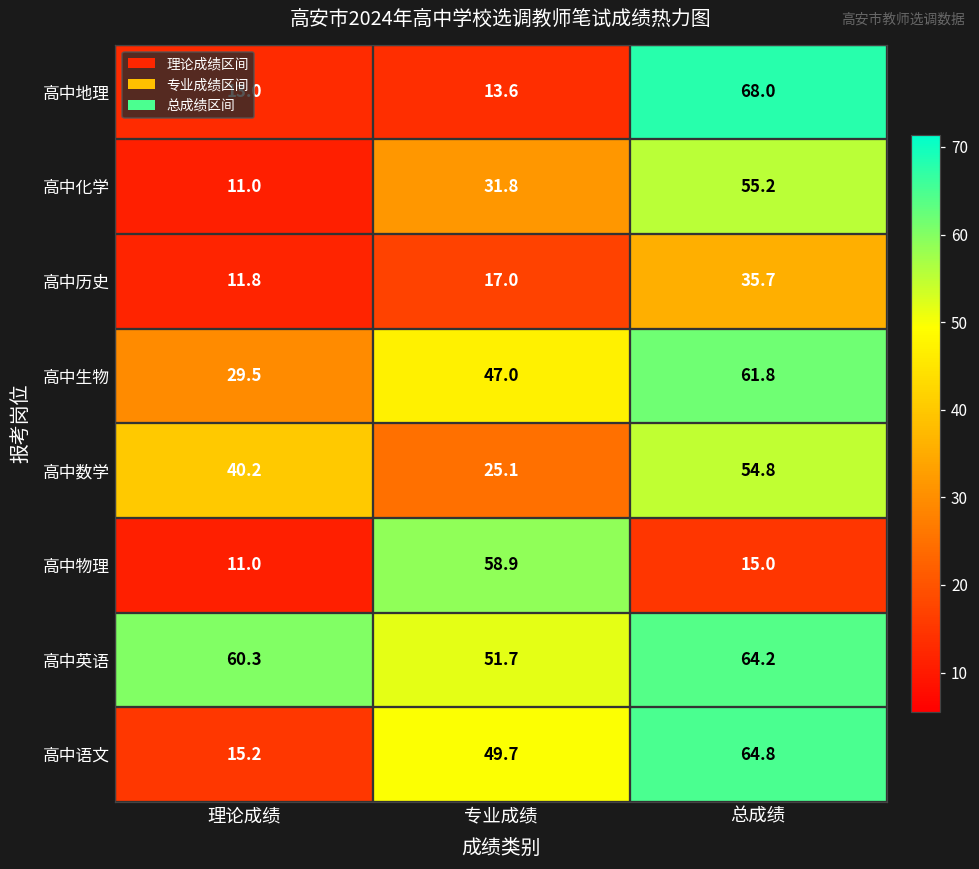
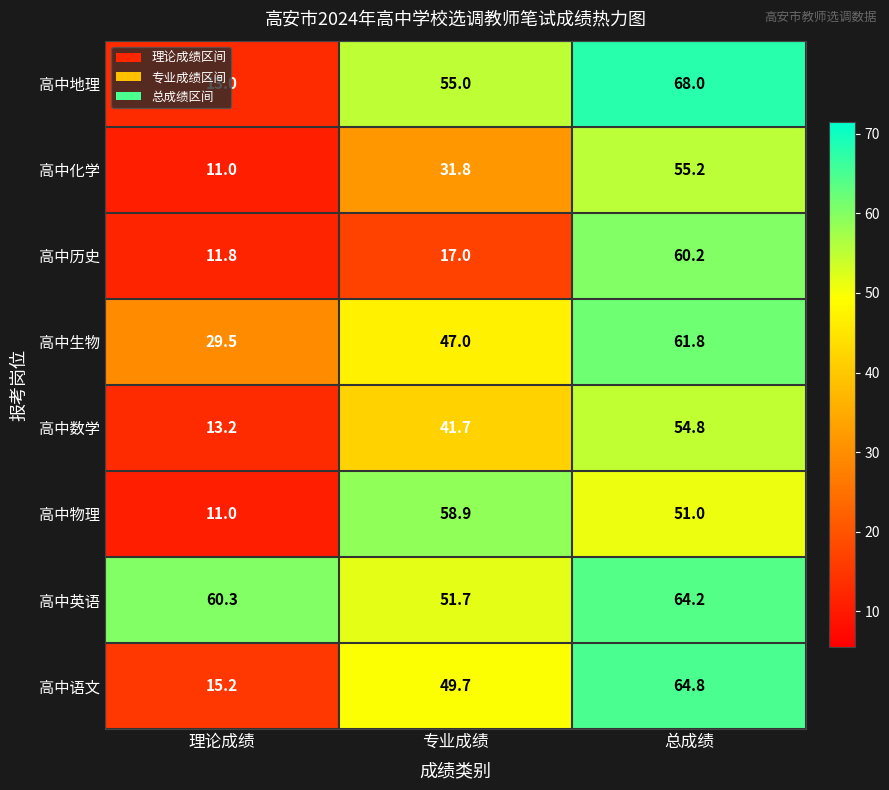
  {
    "高中地理": {
-     "专业成绩": 13.6,
+     "专业成绩": 55.0,
      "总成绩": 68.0
    },
    "高中化学": {
      "理论成绩": 11.0,
      "专业成绩": 31.8,
      "总成绩": 55.2
    },
    "高中历史": {
      "理论成绩": 11.8,
      "专业成绩": 17.0,
-     "总成绩": 35.7
+     "总成绩": 60.2
    },
    "高中生物": {
      "理论成绩": 29.5,
      "专业成绩": 47.0,
      "总成绩": 61.8
    },
    "高中数学": {
-     "理论成绩": 40.2,
-     "专业成绩": 25.1,
+     "理论成绩": 13.2,
+     "专业成绩": 41.7,
      "总成绩": 54.8
    },
    "高中物理": {
      "理论成绩": 11.0,
      "专业成绩": 58.9,
-     "总成绩": 15.0
+     "总成绩": 51.0
    },
    "高中英语": {
      "理论成绩": 60.3,
      "专业成绩": 51.7,
      "总成绩": 64.2
    },
    "高中语文": {
      "理论成绩": 15.2,
      "专业成绩": 49.7,
      "总成绩": 64.8
    }
  }
